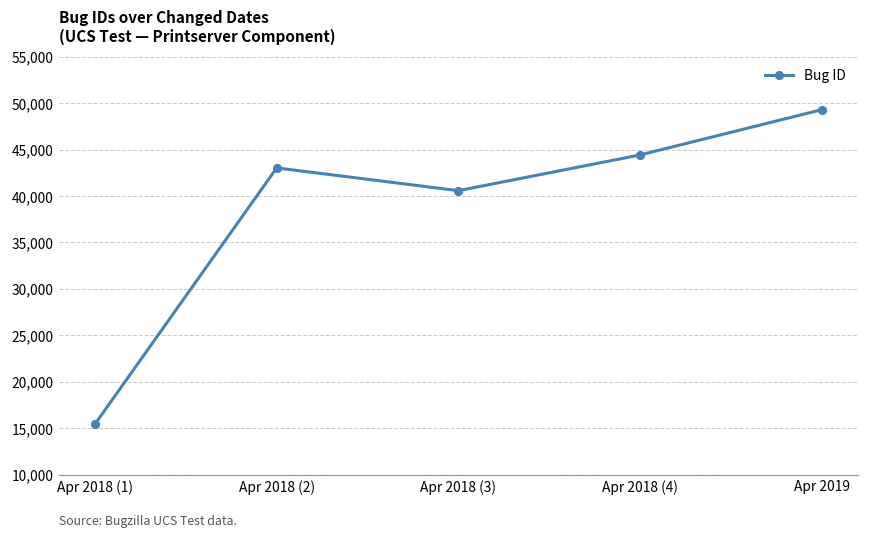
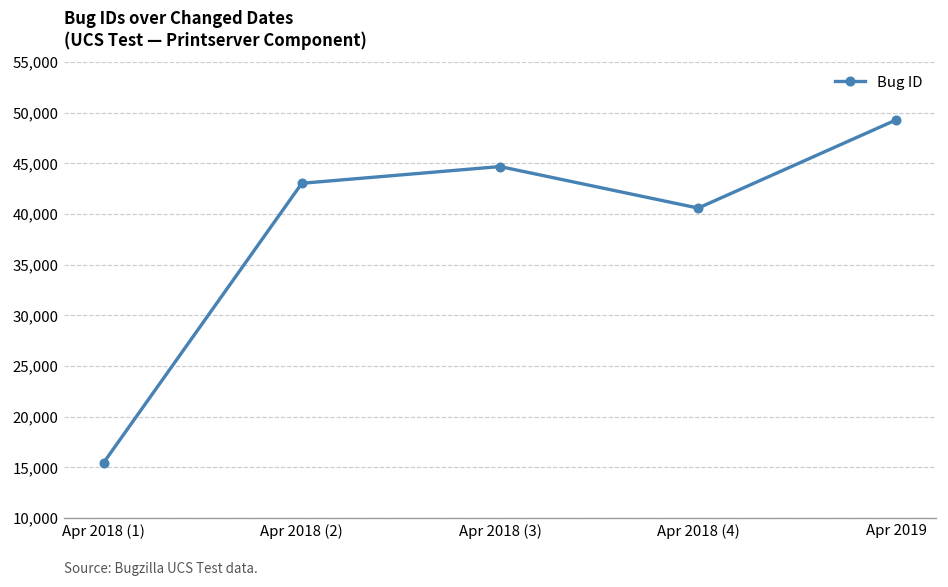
  {
    "Apr 2018 (1)": "15,000",
    "Apr 2018 (2)": "43,000",
-   "Apr 2018 (3)": "41,000",
-   "Apr 2018 (4)": "44,000",
+   "Apr 2018 (3)": "45,000",
+   "Apr 2018 (4)": "41,000",
    "Apr 2019": "49,000"
  }
